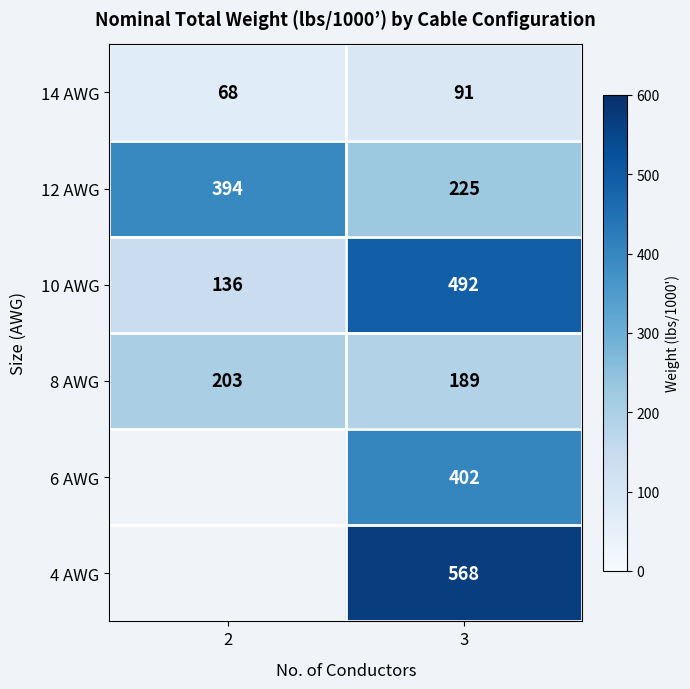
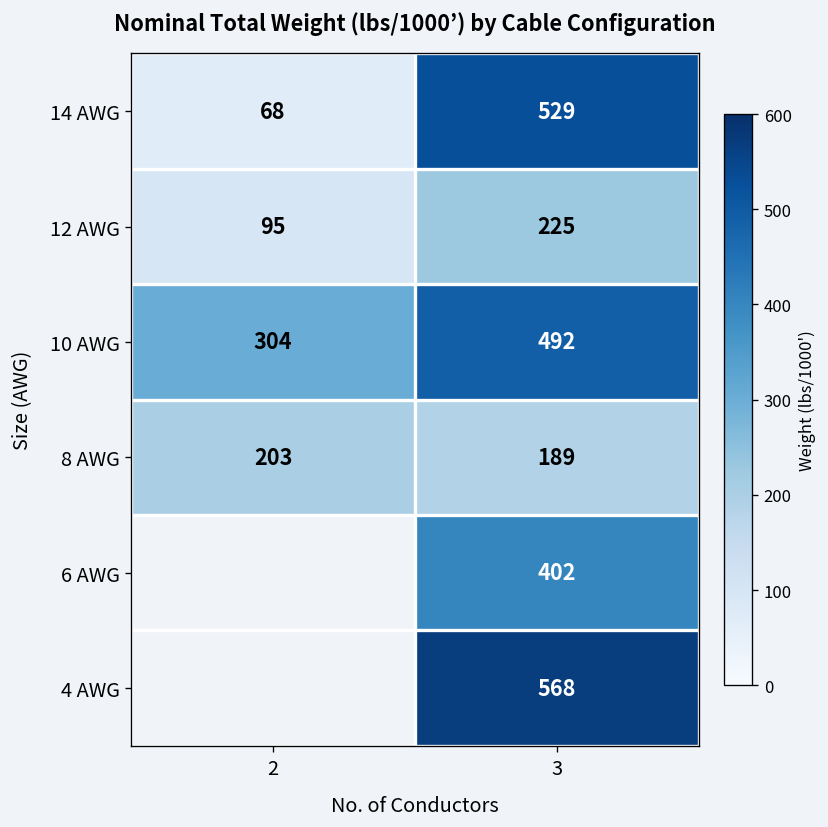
  {
    "14 AWG": {
      "2": 68,
-     "3": 91
+     "3": 529
    },
    "12 AWG": {
-     "2": 394,
+     "2": 95,
      "3": 225
    },
    "10 AWG": {
-     "2": 136,
+     "2": 304,
      "3": 492
    },
    "8 AWG": {
      "2": 203,
      "3": 189
    },
    "6 AWG": {
      "3": 402
    },
    "4 AWG": {
      "3": 568
    }
  }
